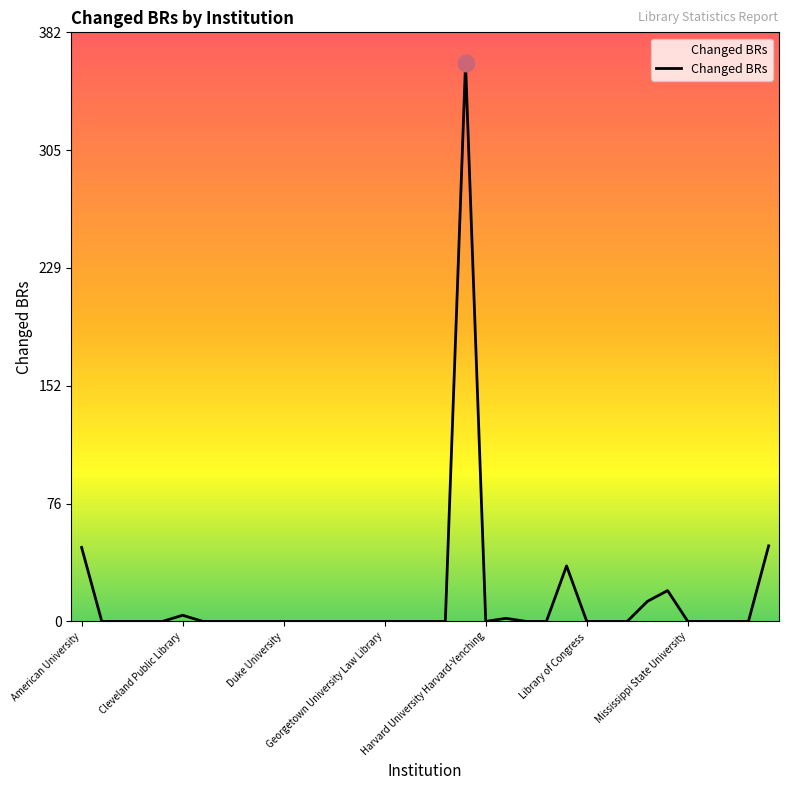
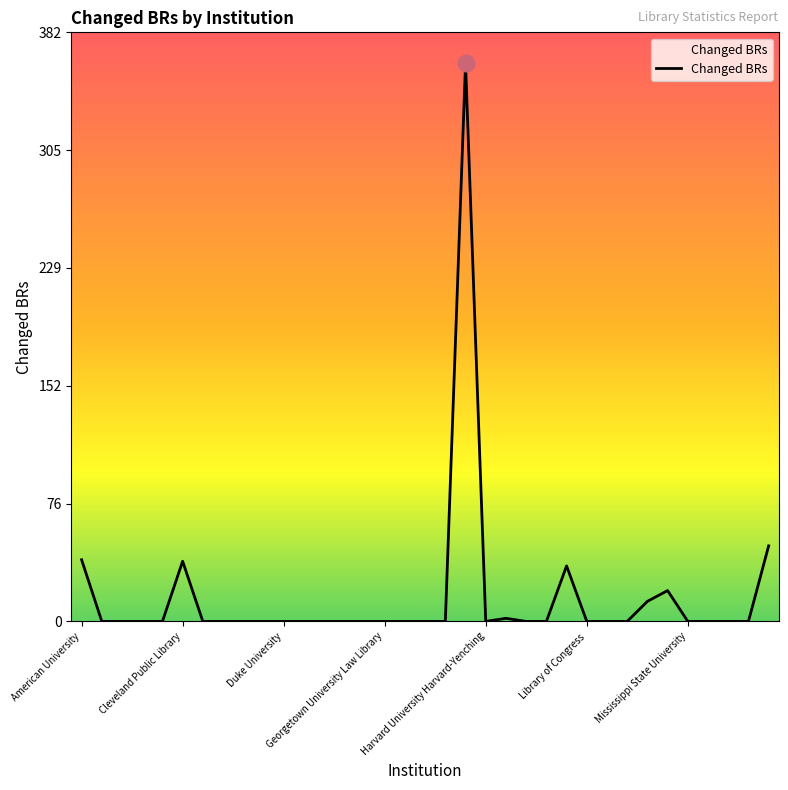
  {
    "Changed BRs": {
-     "American University": 48,
-     "Cleveland Public Library": 4,
+     "American University": 40,
+     "Cleveland Public Library": 39,
      "Duke University": 0,
      "Georgetown University Law Library": 0,
      "Harvard University Harvard-Yenching": 0,
      "Library of Congress": 0,
      "Mississippi State University": 0
    }
  }
